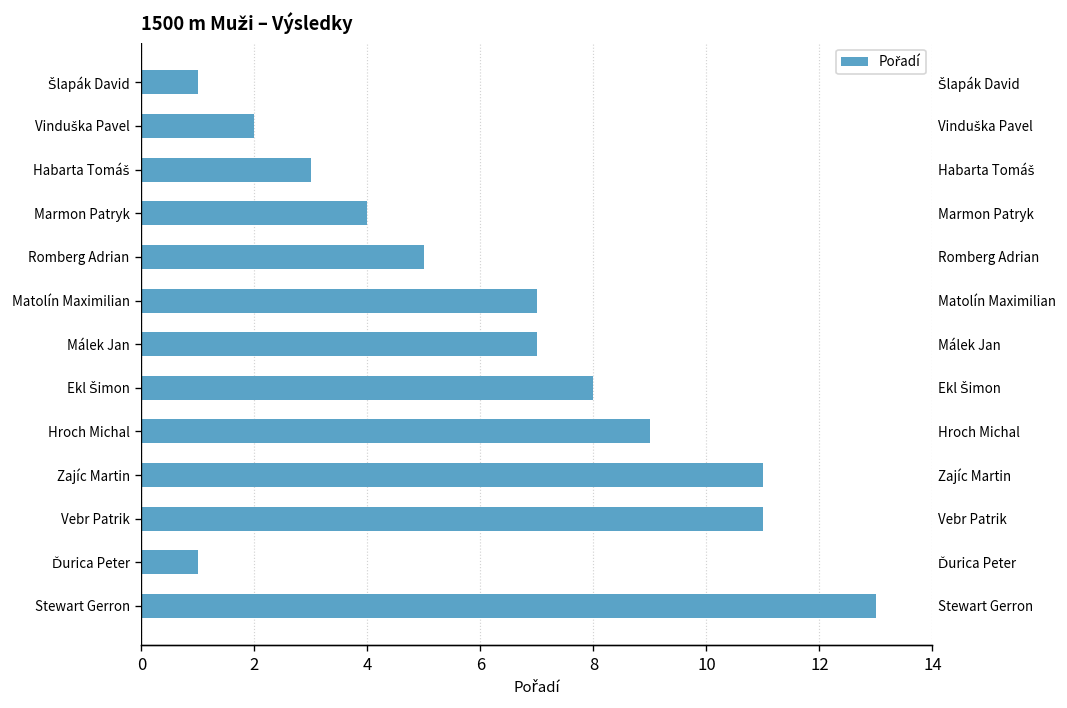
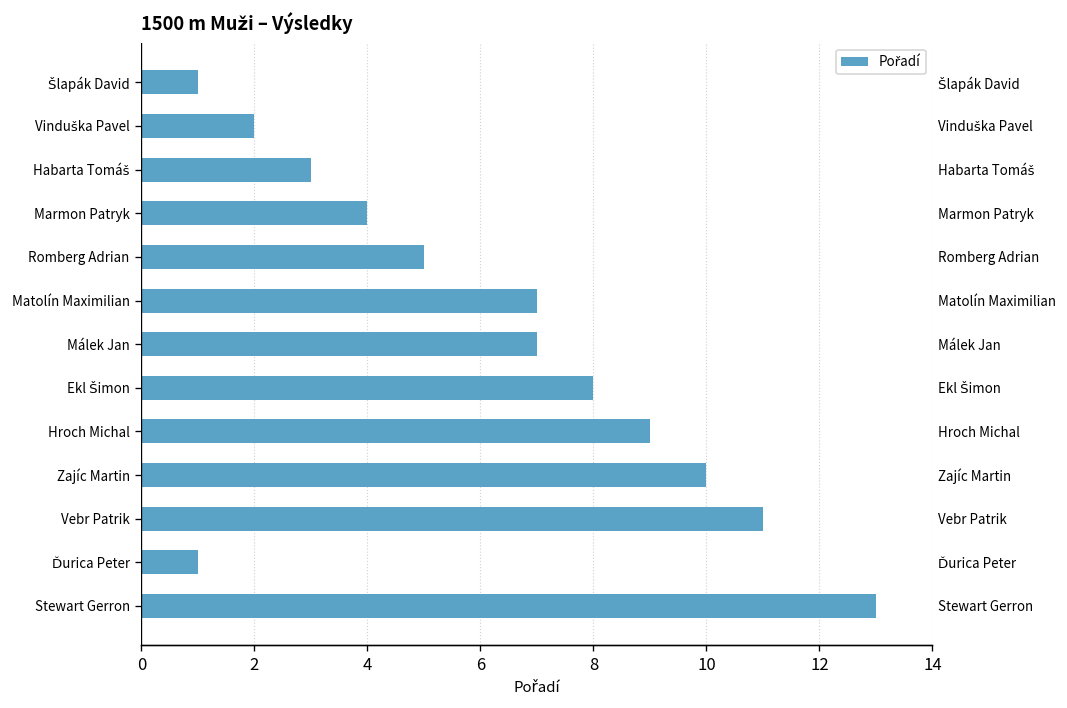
  {
    "Šlapák David": 1,
    "Vinduška Pavel": 2,
    "Habarta Tomáš": 3,
    "Marmon Patryk": 4,
    "Romberg Adrian": 5,
    "Matolín Maximilian": 7,
    "Málek Jan": 7,
    "Ekl Šimon": 8,
    "Hroch Michal": 9,
-   "Zajíc Martin": 11,
+   "Zajíc Martin": 10,
    "Vebr Patrik": 11,
    "Ďurica Peter": 1,
    "Stewart Gerron": 13
  }
